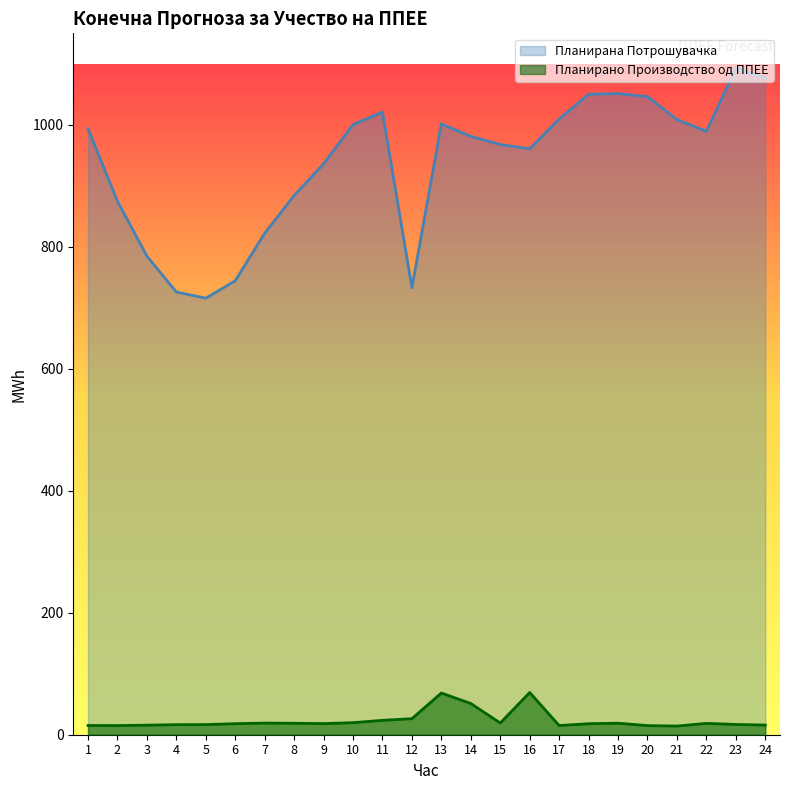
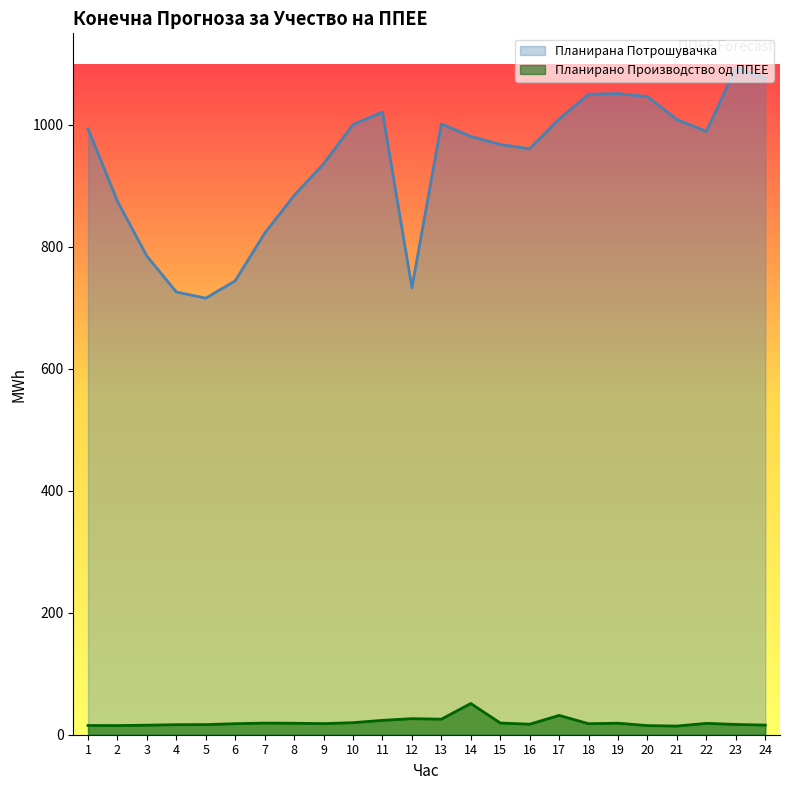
  {
    "Планирана Потрошувачка": {
      "1": 990,
      "2": 870,
      "3": 780,
      "4": 730,
      "5": 720,
      "6": 740,
      "7": 820,
      "8": 880,
      "9": 940,
      "10": 1000,
      "11": 1020,
      "12": 730,
      "13": 1000,
      "14": 980,
      "15": 970,
      "16": 960,
      "17": 1010,
      "18": 1050,
      "19": 1050,
      "20": 1050,
      "21": 1010,
      "22": 990
    },
    "Планирано Производство од ППЕЕ": {
      "1": 20,
      "2": 20,
      "3": 20,
      "4": 20,
      "5": 20,
      "6": 20,
      "7": 20,
      "8": 20,
      "9": 20,
      "10": 20,
      "11": 20,
      "12": 30,
-     "13": 70,
+     "13": 30,
      "14": 50,
      "15": 20,
-     "16": 70,
-     "17": 20,
+     "16": 20,
+     "17": 30,
      "18": 20,
      "19": 20,
      "20": 10,
      "21": 10,
      "22": 20,
      "23": 20,
      "24": 20
    }
  }
